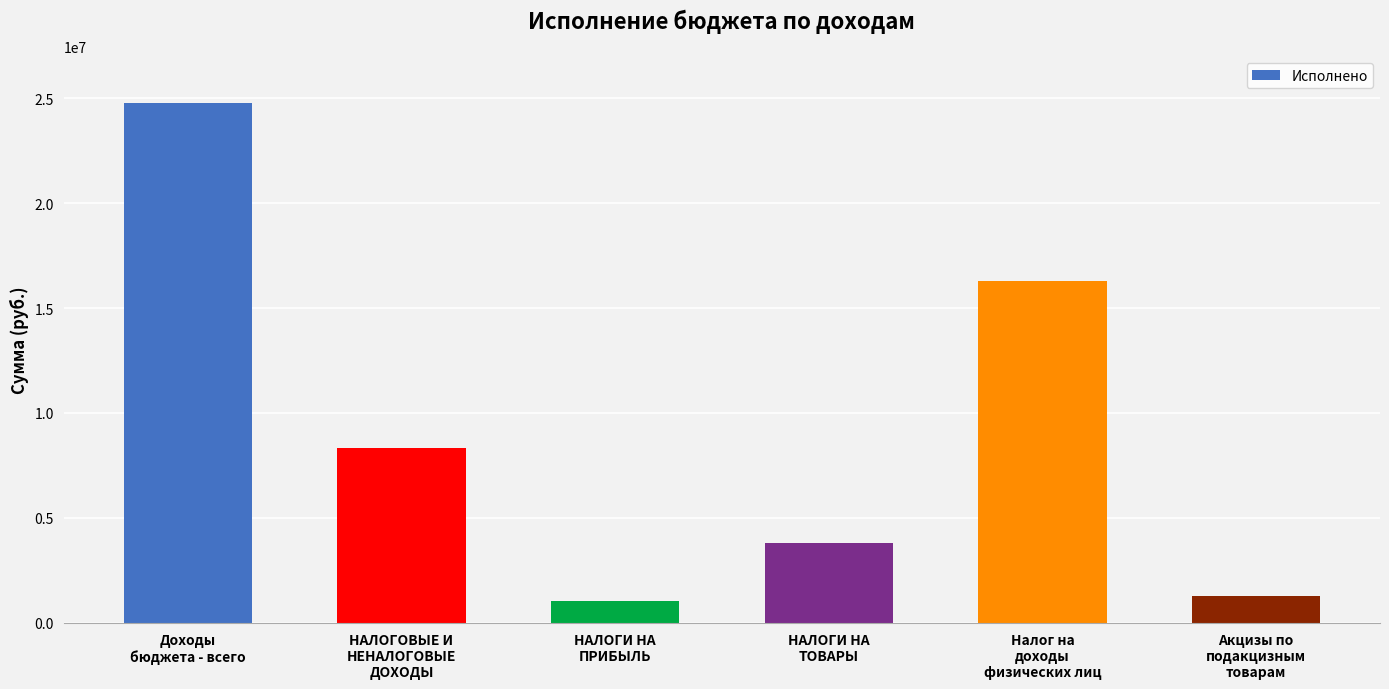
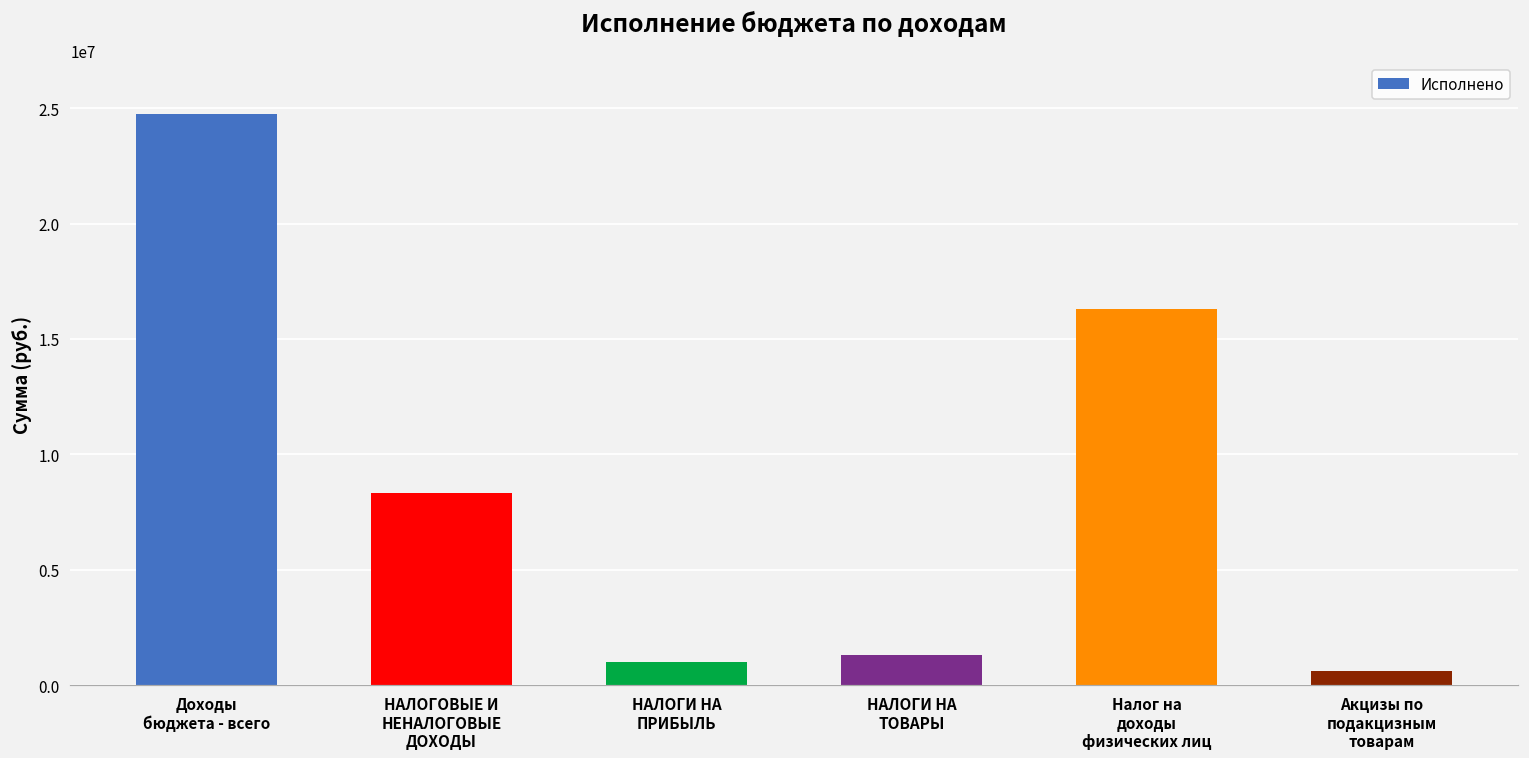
  {
    "Доходы бюджета - всего": 24800000,
    "НАЛОГОВЫЕ И НЕНАЛОГОВЫЕ ДОХОДЫ": 8300000,
    "НАЛОГИ НА ПРИБЫЛЬ": 1000000,
-   "НАЛОГИ НА ТОВАРЫ": 3800000,
+   "НАЛОГИ НА ТОВАРЫ": 1300000,
    "Налог на доходы физических лиц": 16300000,
-   "Акцизы по подакцизным товарам": 1300000
+   "Акцизы по подакцизным товарам": 600000
  }
